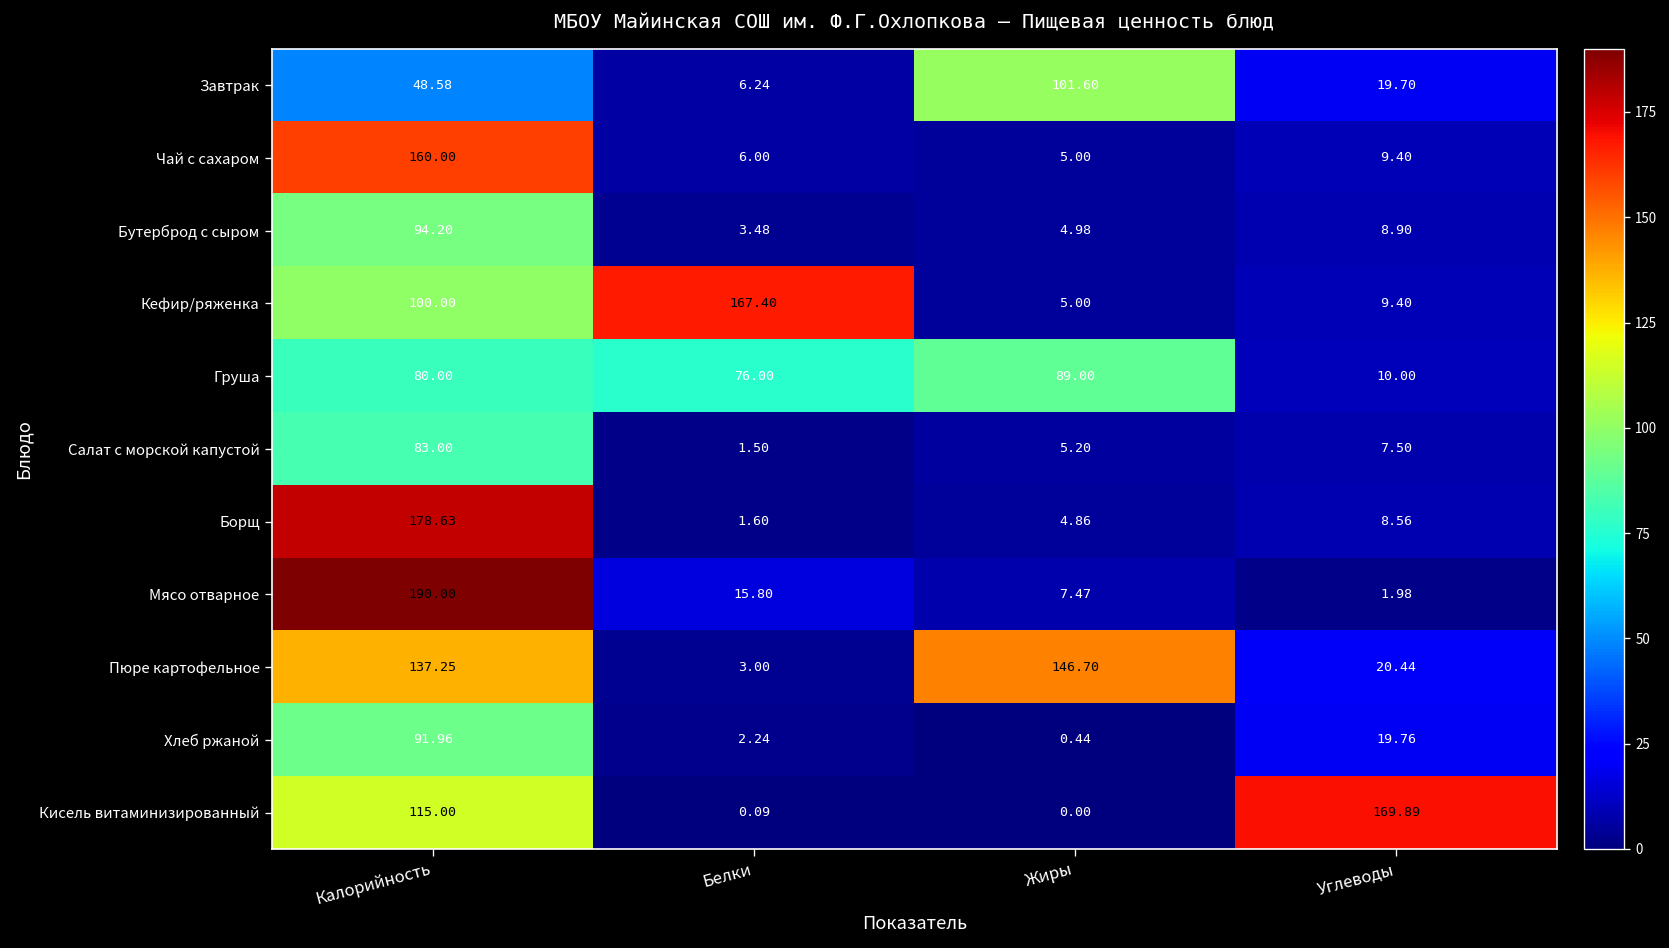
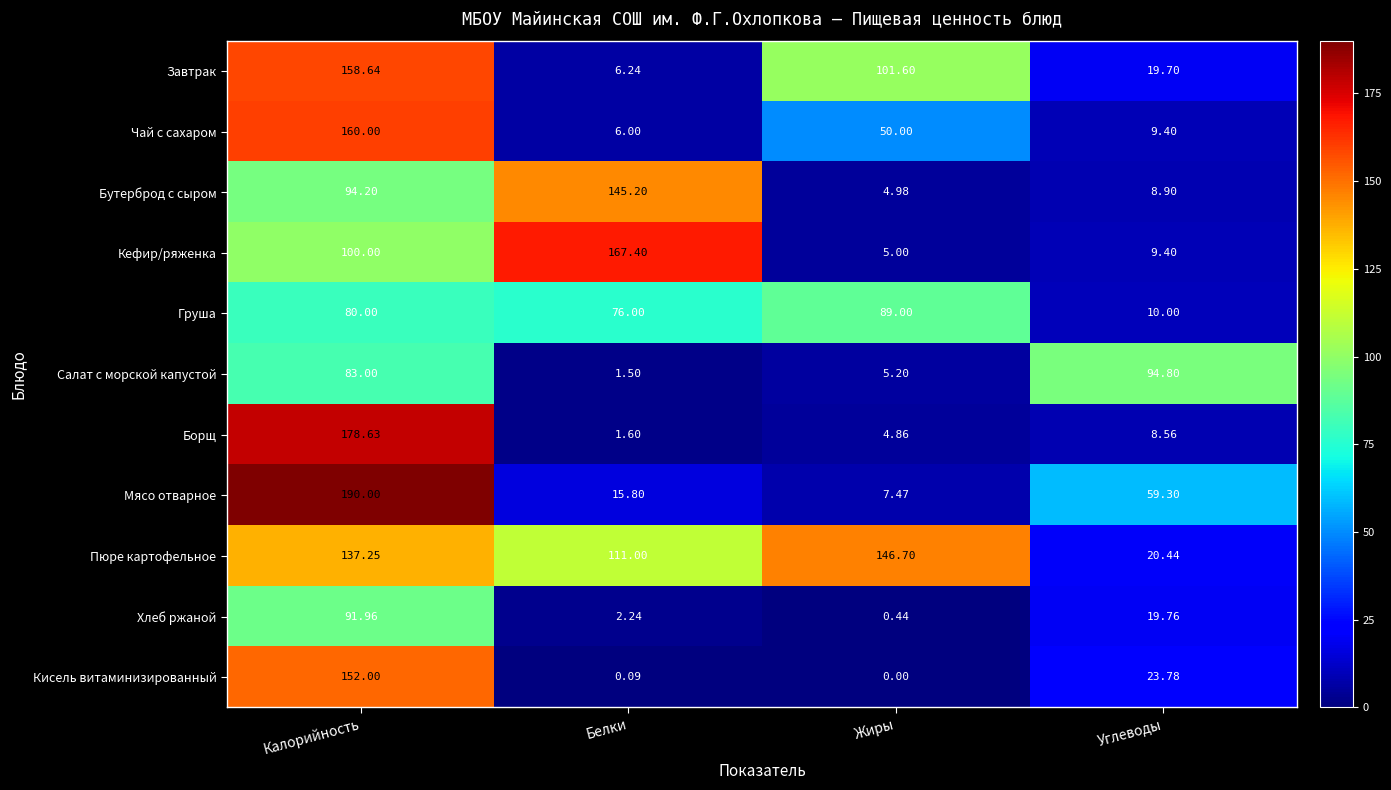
  {
    "Завтрак": {
-     "Калорийность": 48.58,
+     "Калорийность": 158.64,
      "Белки": 6.24,
      "Жиры": 101.60,
      "Углеводы": 19.70
    },
    "Чай с сахаром": {
      "Калорийность": 160.00,
      "Белки": 6.00,
-     "Жиры": 5.00,
+     "Жиры": 50.00,
      "Углеводы": 9.40
    },
    "Бутерброд с сыром": {
      "Калорийность": 94.20,
-     "Белки": 3.48,
+     "Белки": 145.20,
      "Жиры": 4.98,
      "Углеводы": 8.90
    },
    "Кефир/ряженка": {
      "Калорийность": 100.00,
      "Белки": 167.40,
      "Жиры": 5.00,
      "Углеводы": 9.40
    },
    "Груша": {
      "Калорийность": 80.00,
      "Белки": 76.00,
      "Жиры": 89.00,
      "Углеводы": 10.00
    },
    "Салат с морской капустой": {
      "Калорийность": 83.00,
      "Белки": 1.50,
      "Жиры": 5.20,
-     "Углеводы": 7.50
+     "Углеводы": 94.80
    },
    "Борщ": {
      "Калорийность": 178.63,
      "Белки": 1.60,
      "Жиры": 4.86,
      "Углеводы": 8.56
    },
    "Мясо отварное": {
      "Калорийность": 190.00,
      "Белки": 15.80,
      "Жиры": 7.47,
-     "Углеводы": 1.98
+     "Углеводы": 59.30
    },
    "Пюре картофельное": {
      "Калорийность": 137.25,
-     "Белки": 3.00,
+     "Белки": 111.00,
      "Жиры": 146.70,
      "Углеводы": 20.44
    },
    "Хлеб ржаной": {
      "Калорийность": 91.96,
      "Белки": 2.24,
      "Жиры": 0.44,
      "Углеводы": 19.76
    },
    "Кисель витаминизированный": {
-     "Калорийность": 115.00,
+     "Калорийность": 152.00,
      "Белки": 0.09,
      "Жиры": 0.00,
-     "Углеводы": 169.89
+     "Углеводы": 23.78
    }
  }
